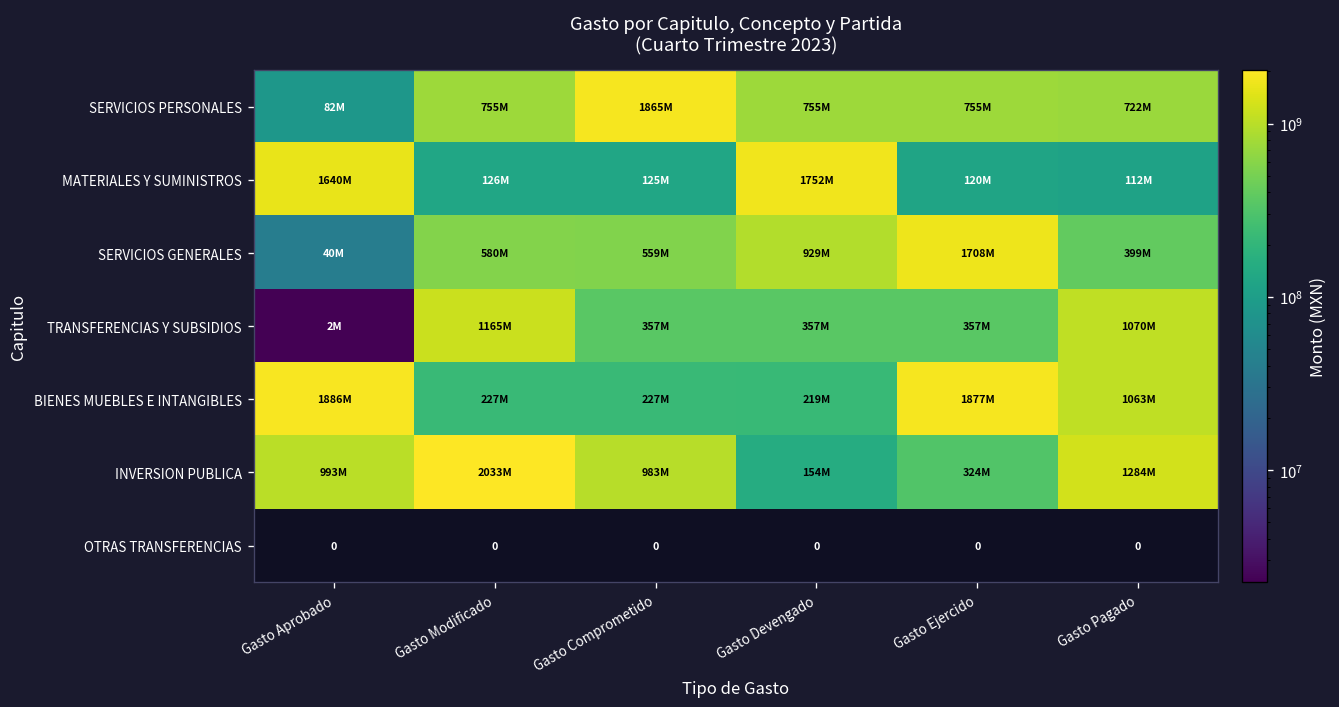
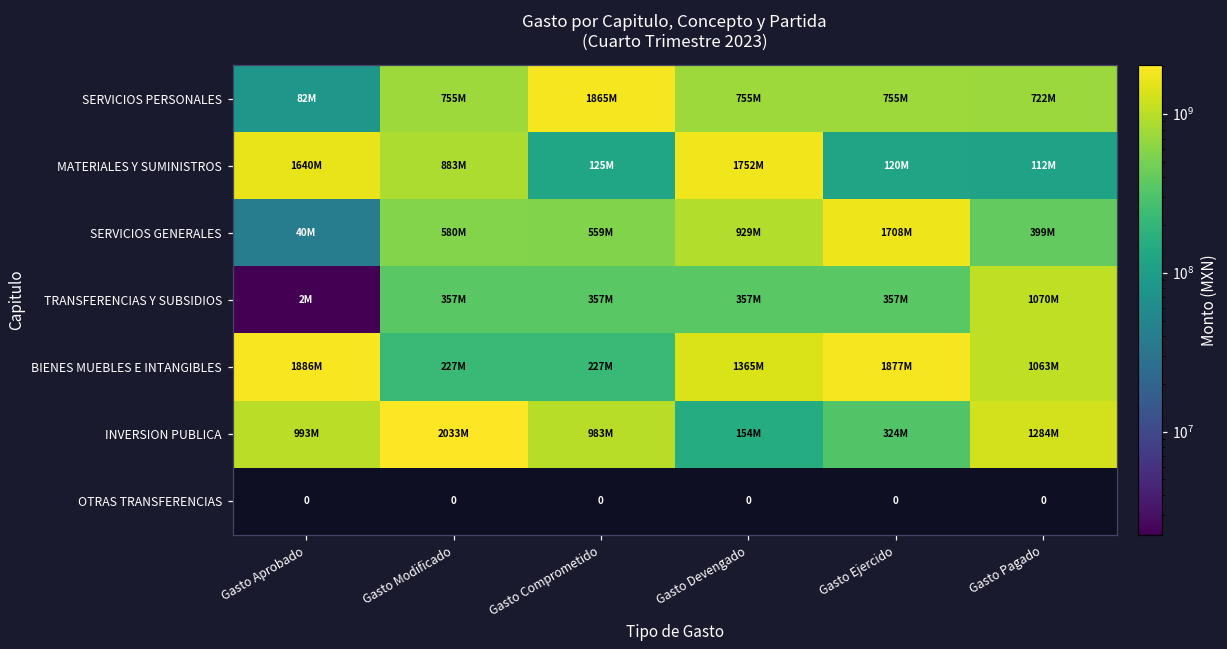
  {
    "SERVICIOS PERSONALES": {
      "Gasto Aprobado": "82M",
      "Gasto Modificado": "755M",
      "Gasto Comprometido": "1865M",
      "Gasto Devengado": "755M",
      "Gasto Ejercido": "755M",
      "Gasto Pagado": "722M"
    },
    "MATERIALES Y SUMINISTROS": {
      "Gasto Aprobado": "1640M",
-     "Gasto Modificado": "126M",
+     "Gasto Modificado": "883M",
      "Gasto Comprometido": "125M",
      "Gasto Devengado": "1752M",
      "Gasto Ejercido": "120M",
      "Gasto Pagado": "112M"
    },
    "SERVICIOS GENERALES": {
      "Gasto Aprobado": "40M",
      "Gasto Modificado": "580M",
      "Gasto Comprometido": "559M",
      "Gasto Devengado": "929M",
      "Gasto Ejercido": "1708M",
      "Gasto Pagado": "399M"
    },
    "TRANSFERENCIAS Y SUBSIDIOS": {
      "Gasto Aprobado": "2M",
-     "Gasto Modificado": "1165M",
+     "Gasto Modificado": "357M",
      "Gasto Comprometido": "357M",
      "Gasto Devengado": "357M",
      "Gasto Ejercido": "357M",
      "Gasto Pagado": "1070M"
    },
    "BIENES MUEBLES E INTANGIBLES": {
      "Gasto Aprobado": "1886M",
      "Gasto Modificado": "227M",
      "Gasto Comprometido": "227M",
-     "Gasto Devengado": "219M",
+     "Gasto Devengado": "1365M",
      "Gasto Ejercido": "1877M",
      "Gasto Pagado": "1063M"
    },
    "INVERSION PUBLICA": {
      "Gasto Aprobado": "993M",
      "Gasto Modificado": "2033M",
      "Gasto Comprometido": "983M",
      "Gasto Devengado": "154M",
      "Gasto Ejercido": "324M",
      "Gasto Pagado": "1284M"
    },
    "OTRAS TRANSFERENCIAS": {
      "Gasto Aprobado": "0",
      "Gasto Modificado": "0",
      "Gasto Comprometido": "0",
      "Gasto Devengado": "0",
      "Gasto Ejercido": "0",
      "Gasto Pagado": "0"
    }
  }
